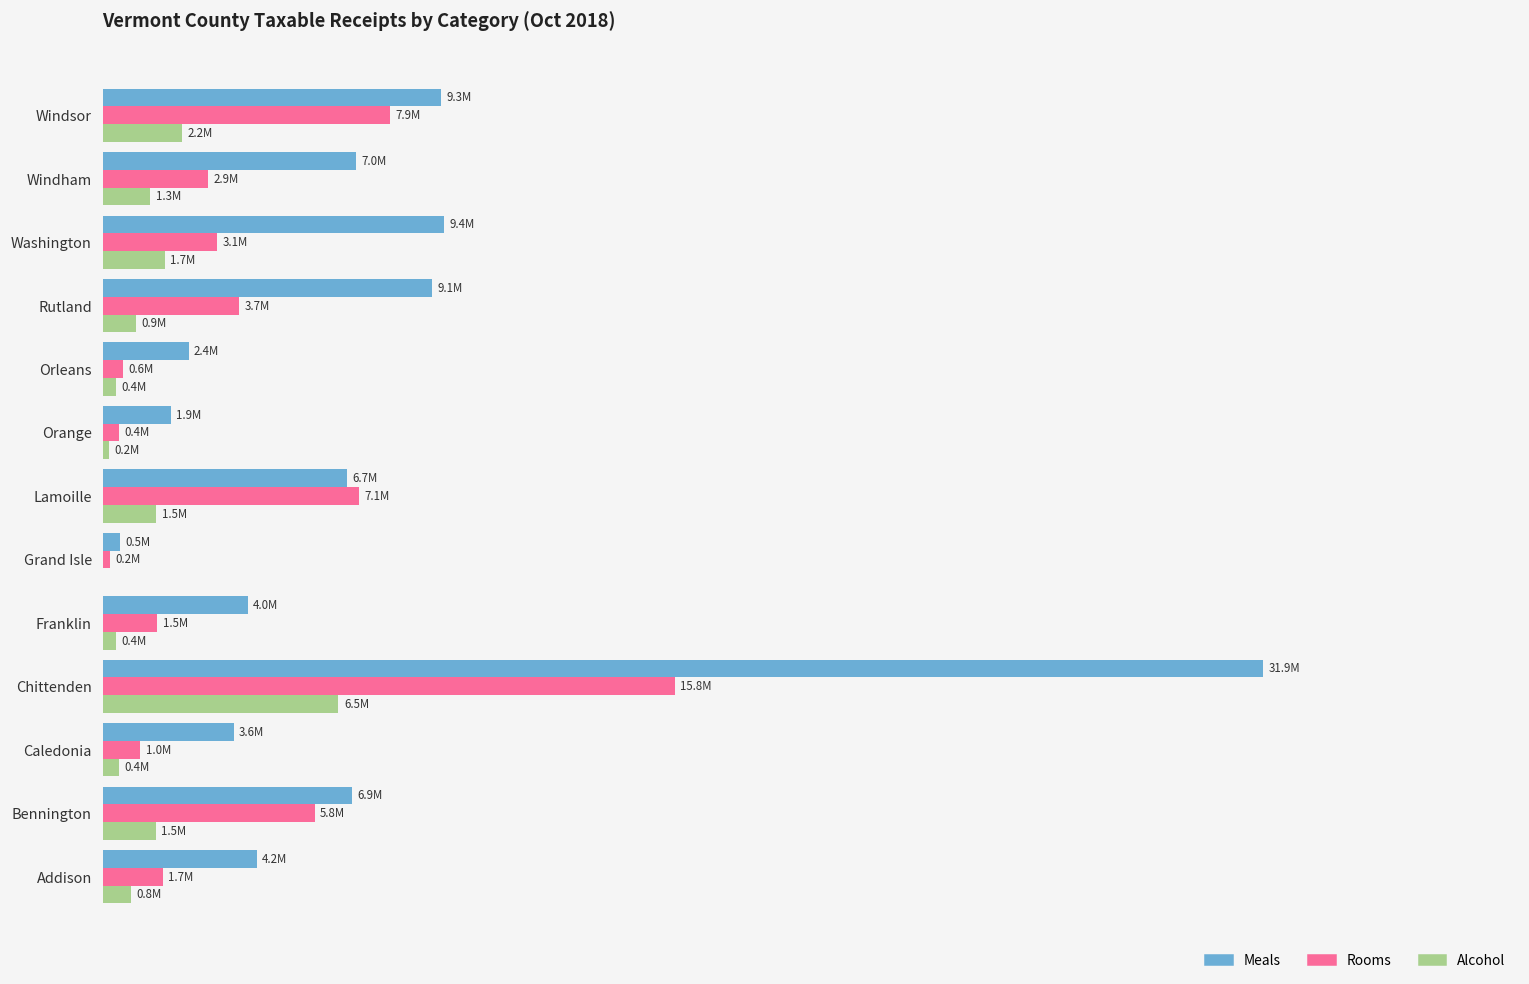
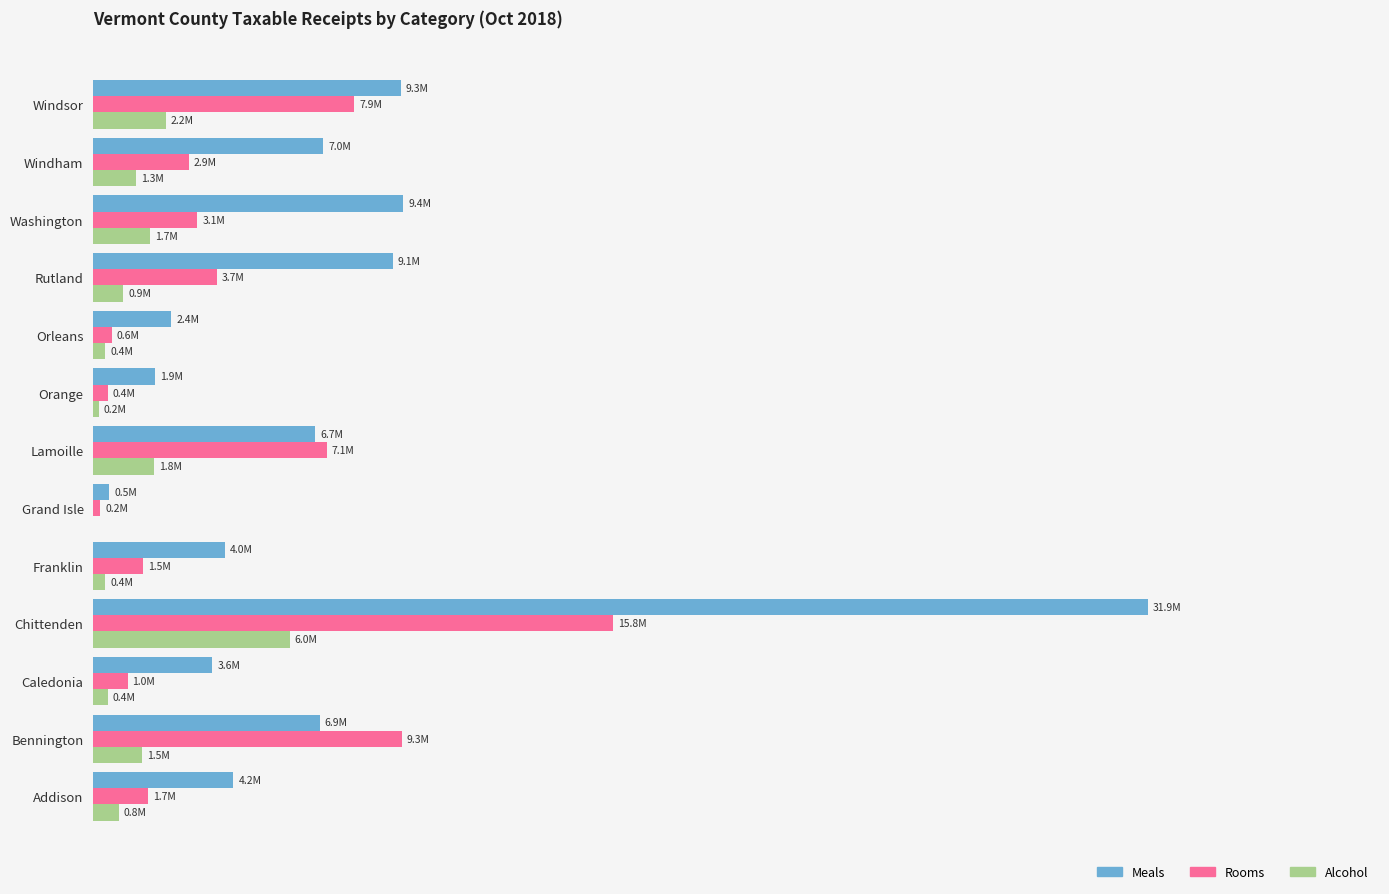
  {
    "Meals": {
      "Windsor": "9.3M",
      "Windham": "7.0M",
      "Washington": "9.4M",
      "Rutland": "9.1M",
      "Orleans": "2.4M",
      "Orange": "1.9M",
      "Lamoille": "6.7M",
      "Grand Isle": "0.5M",
      "Franklin": "4.0M",
      "Chittenden": "31.9M",
      "Caledonia": "3.6M",
      "Bennington": "6.9M",
      "Addison": "4.2M"
    },
    "Rooms": {
      "Windsor": "7.9M",
      "Windham": "2.9M",
      "Washington": "3.1M",
      "Rutland": "3.7M",
      "Orleans": "0.6M",
      "Orange": "0.4M",
      "Lamoille": "7.1M",
      "Grand Isle": "0.2M",
      "Franklin": "1.5M",
      "Chittenden": "15.8M",
      "Caledonia": "1.0M",
-     "Bennington": "5.8M",
+     "Bennington": "9.3M",
      "Addison": "1.7M"
    },
    "Alcohol": {
      "Windsor": "2.2M",
      "Windham": "1.3M",
      "Washington": "1.7M",
      "Rutland": "0.9M",
      "Orleans": "0.4M",
      "Orange": "0.2M",
-     "Lamoille": "1.5M",
+     "Lamoille": "1.8M",
      "Franklin": "0.4M",
-     "Chittenden": "6.5M",
+     "Chittenden": "6.0M",
      "Caledonia": "0.4M",
      "Bennington": "1.5M",
      "Addison": "0.8M"
    }
  }
